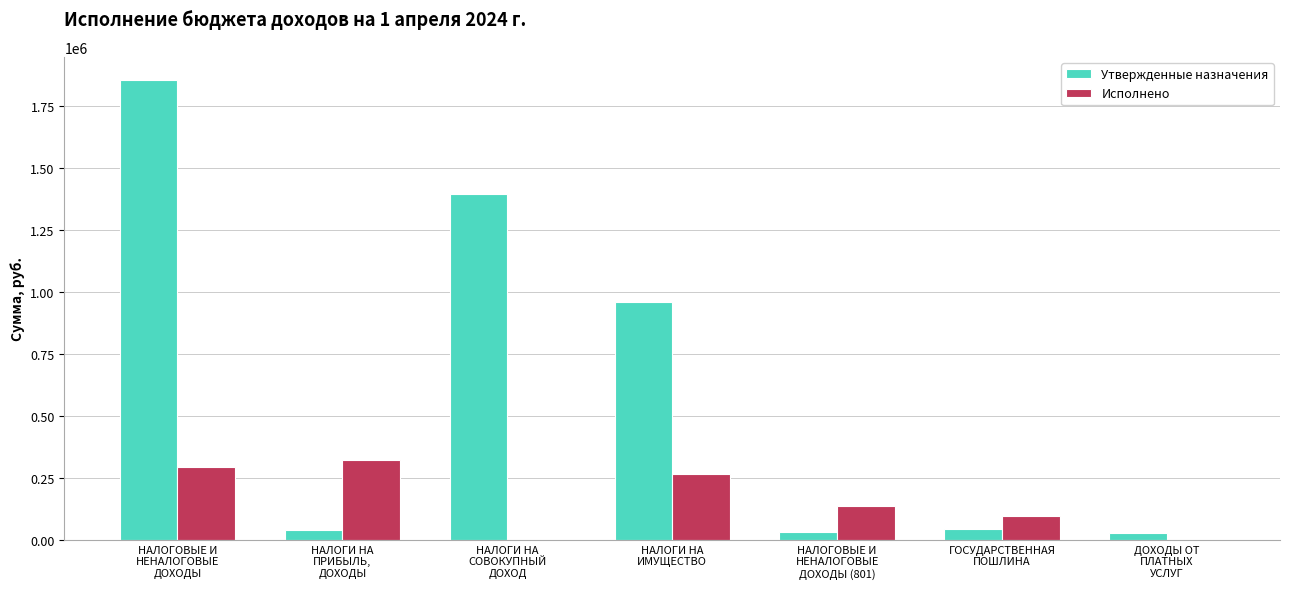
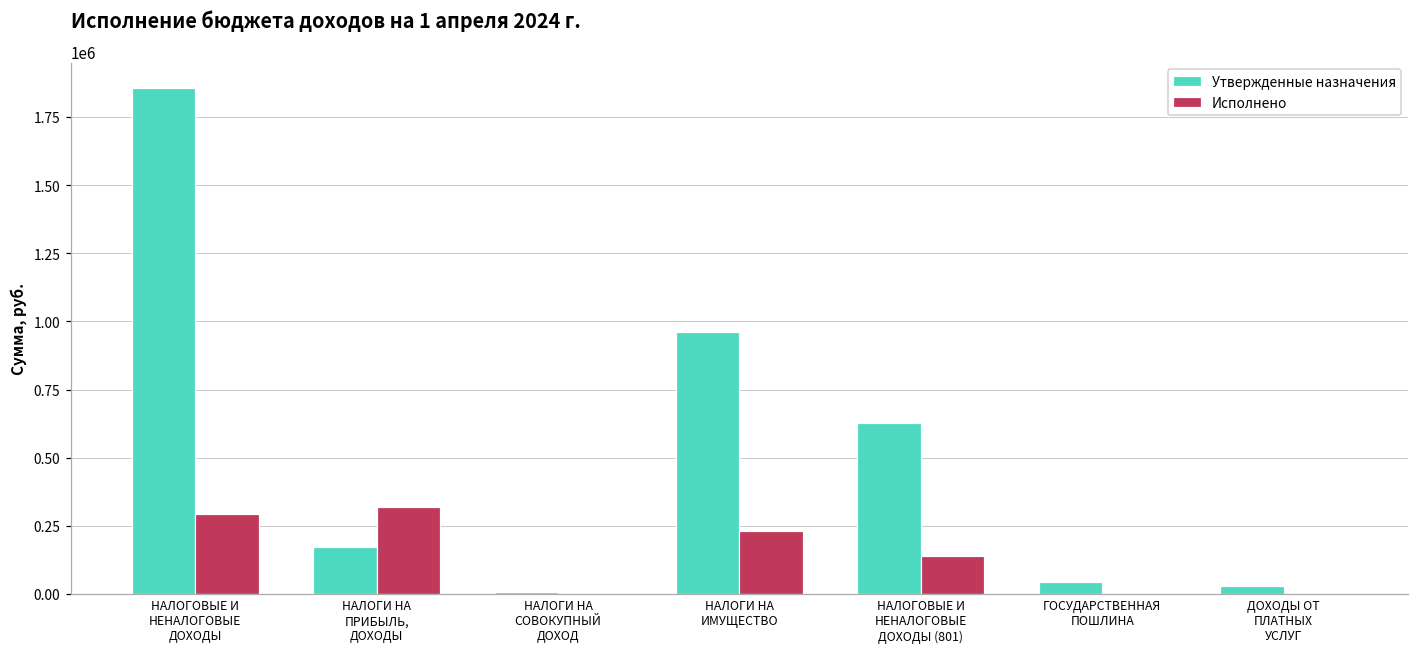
  {
    "Утвержденные назначения": {
      "НАЛОГОВЫЕ И НЕНАЛОГОВЫЕ ДОХОДЫ": 1860000,
-     "НАЛОГИ НА ПРИБЫЛЬ, ДОХОДЫ": 40000,
-     "НАЛОГИ НА СОВОКУПНЫЙ ДОХОД": 1400000,
+     "НАЛОГИ НА ПРИБЫЛЬ, ДОХОДЫ": 170000,
+     "НАЛОГИ НА СОВОКУПНЫЙ ДОХОД": 10000,
      "НАЛОГИ НА ИМУЩЕСТВО": 960000,
-     "НАЛОГОВЫЕ И НЕНАЛОГОВЫЕ ДОХОДЫ (801)": 30000,
+     "НАЛОГОВЫЕ И НЕНАЛОГОВЫЕ ДОХОДЫ (801)": 630000,
      "ГОСУДАРСТВЕННАЯ ПОШЛИНА": 40000,
      "ДОХОДЫ ОТ ПЛАТНЫХ УСЛУГ": 30000
    },
    "Исполнено": {
      "НАЛОГОВЫЕ И НЕНАЛОГОВЫЕ ДОХОДЫ": 290000,
      "НАЛОГИ НА ПРИБЫЛЬ, ДОХОДЫ": 320000,
-     "НАЛОГИ НА ИМУЩЕСТВО": 270000,
+     "НАЛОГИ НА ИМУЩЕСТВО": 230000,
      "НАЛОГОВЫЕ И НЕНАЛОГОВЫЕ ДОХОДЫ (801)": 140000,
-     "ГОСУДАРСТВЕННАЯ ПОШЛИНА": 90000,
+     "ГОСУДАРСТВЕННАЯ ПОШЛИНА": 0,
      "ДОХОДЫ ОТ ПЛАТНЫХ УСЛУГ": 0
    }
  }
